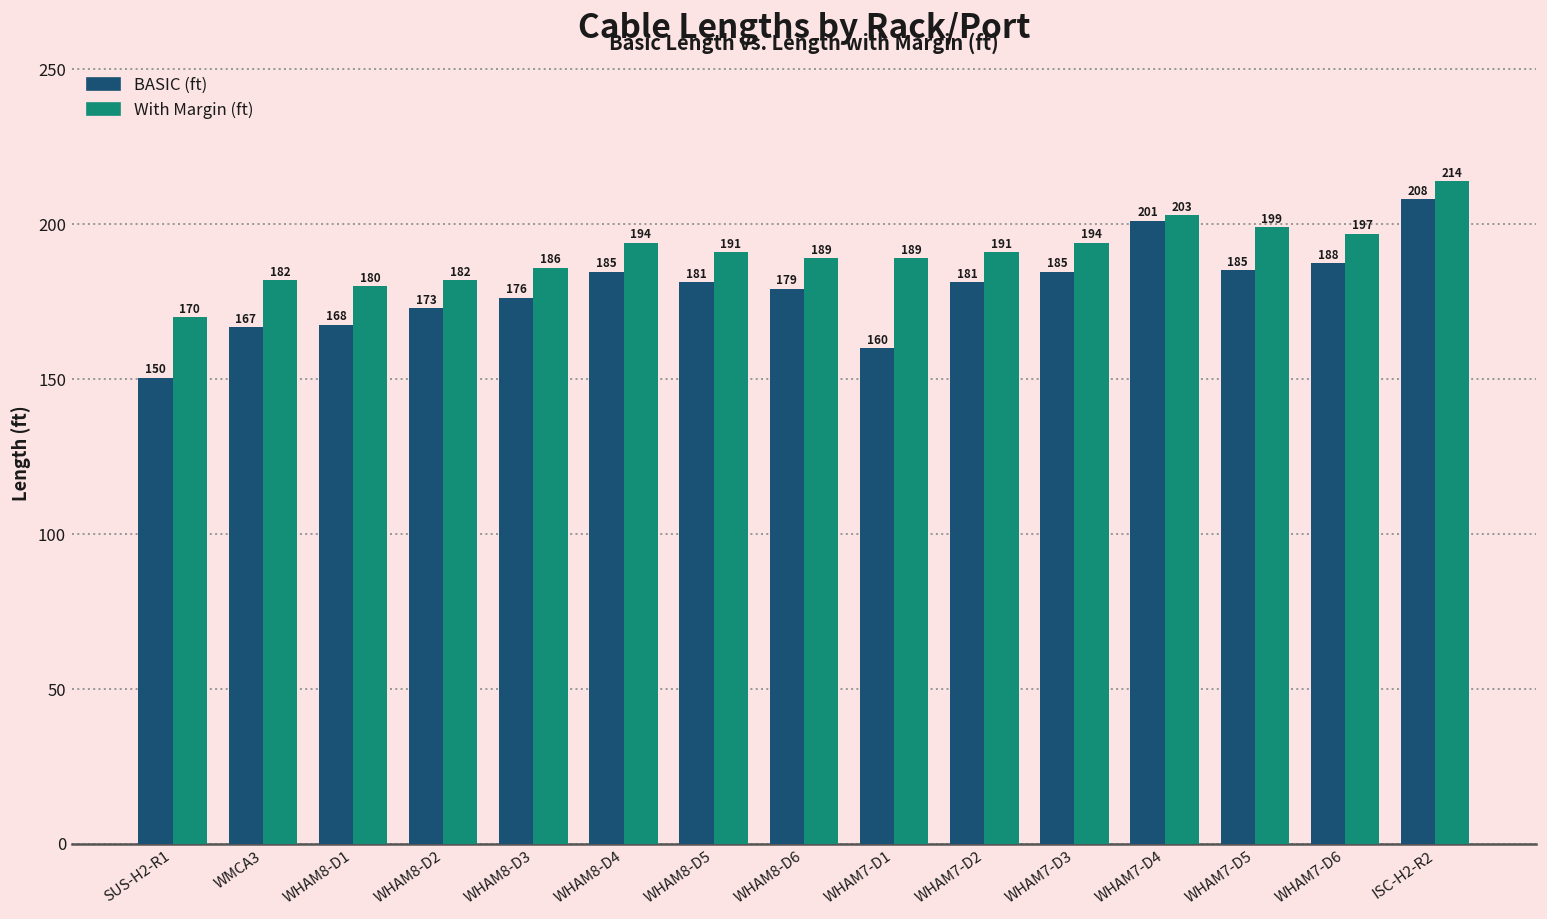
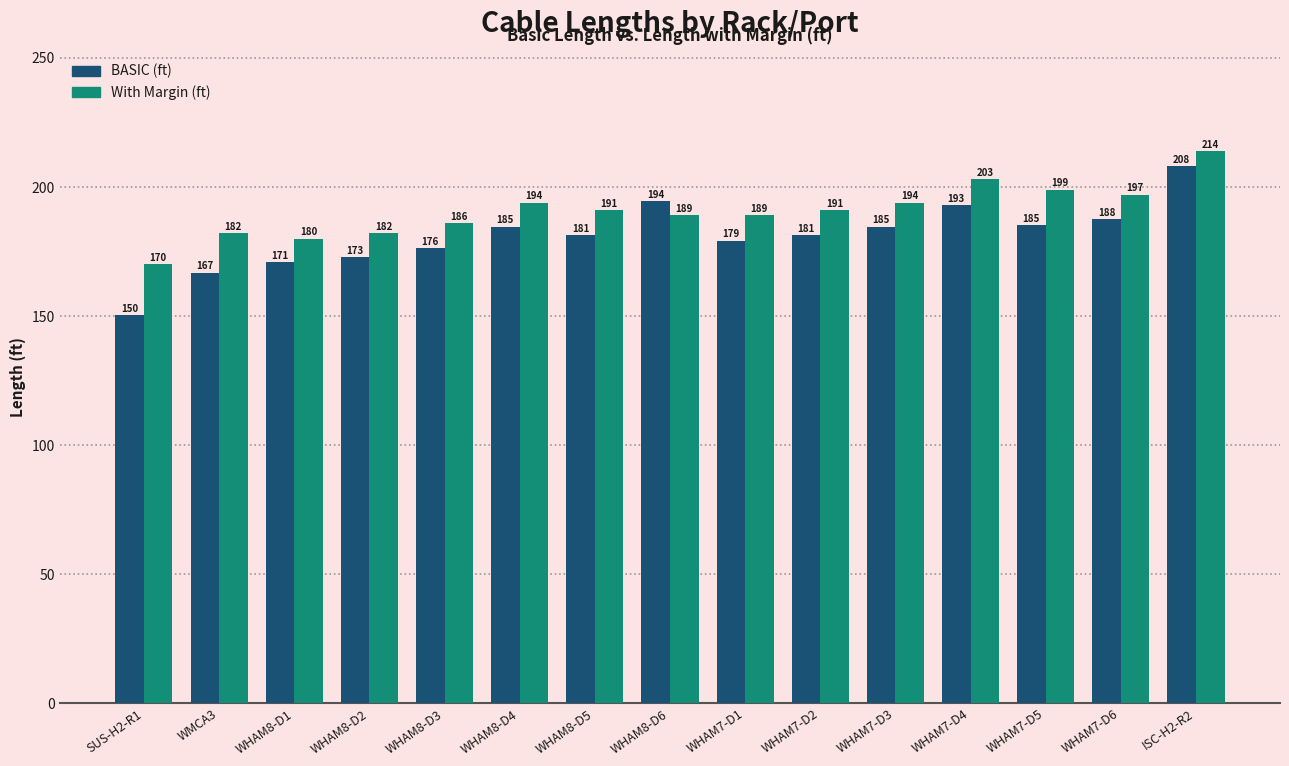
  {
    "BASIC (ft)": {
      "SUS-H2-R1": 150,
      "WMCA3": 167,
-     "WHAM8-D1": 168,
+     "WHAM8-D1": 171,
      "WHAM8-D2": 173,
      "WHAM8-D3": 176,
      "WHAM8-D4": 185,
      "WHAM8-D5": 181,
-     "WHAM8-D6": 179,
-     "WHAM7-D1": 160,
+     "WHAM8-D6": 194,
+     "WHAM7-D1": 179,
      "WHAM7-D2": 181,
      "WHAM7-D3": 185,
-     "WHAM7-D4": 201,
+     "WHAM7-D4": 193,
      "WHAM7-D5": 185,
      "WHAM7-D6": 188,
      "ISC-H2-R2": 208
    },
    "With Margin (ft)": {
      "SUS-H2-R1": 170,
      "WMCA3": 182,
      "WHAM8-D1": 180,
      "WHAM8-D2": 182,
      "WHAM8-D3": 186,
      "WHAM8-D4": 194,
      "WHAM8-D5": 191,
      "WHAM8-D6": 189,
      "WHAM7-D1": 189,
      "WHAM7-D2": 191,
      "WHAM7-D3": 194,
      "WHAM7-D4": 203,
      "WHAM7-D5": 199,
      "WHAM7-D6": 197,
      "ISC-H2-R2": 214
    }
  }
